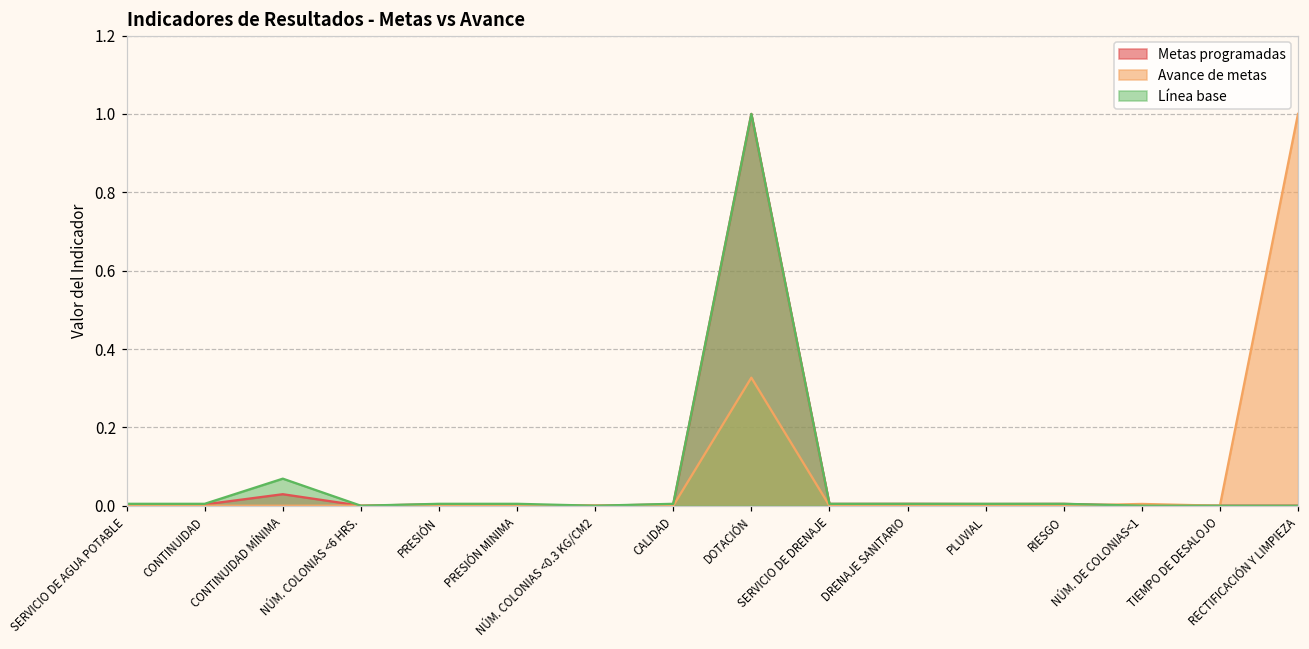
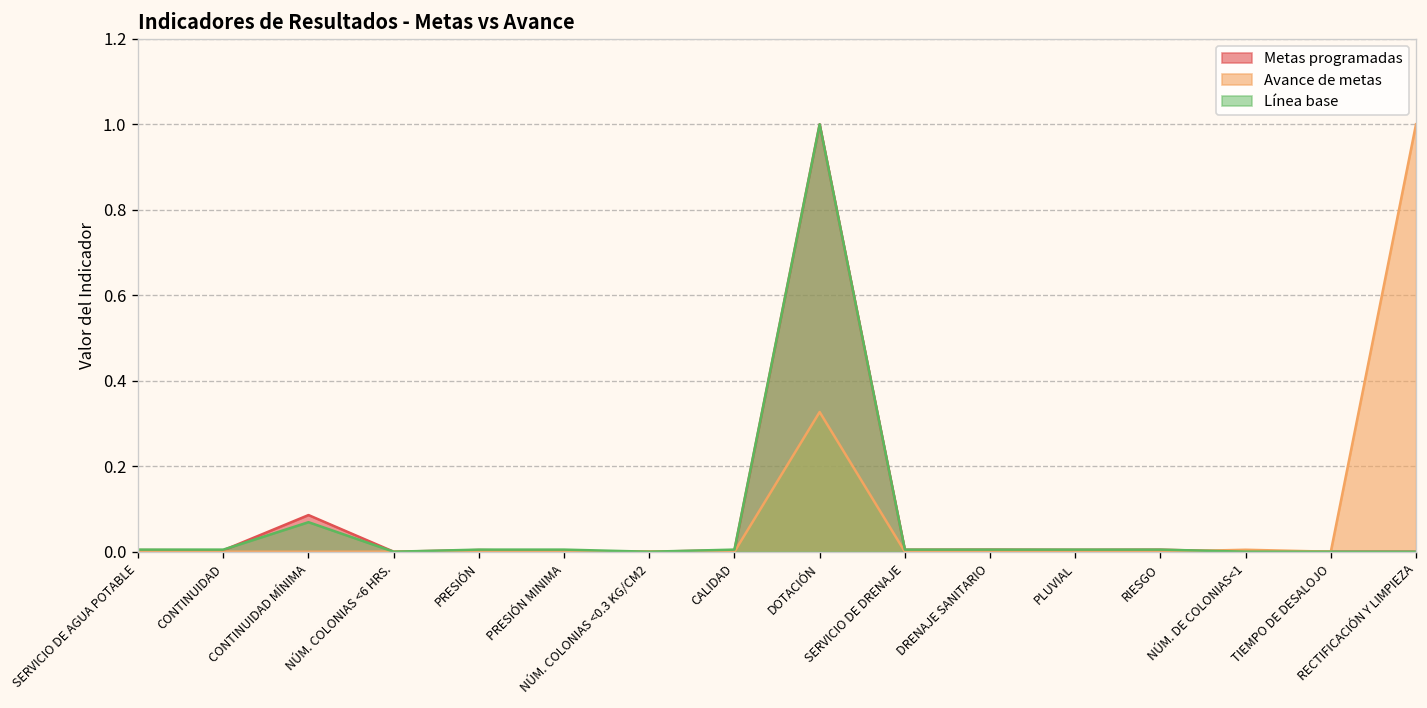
  {
    "Metas programadas": {
-     "CONTINUIDAD MÍNIMA": 0.03
+     "CONTINUIDAD MÍNIMA": 0.09
    },
    "Avance de metas": {
      "CONTINUIDAD MÍNIMA": 0.00,
      "DOTACIÓN": 0.33,
      "RECTIFICACIÓN Y LIMPIEZA": 1.00
    },
    "Línea base": {
      "CONTINUIDAD MÍNIMA": 0.07
    }
  }
